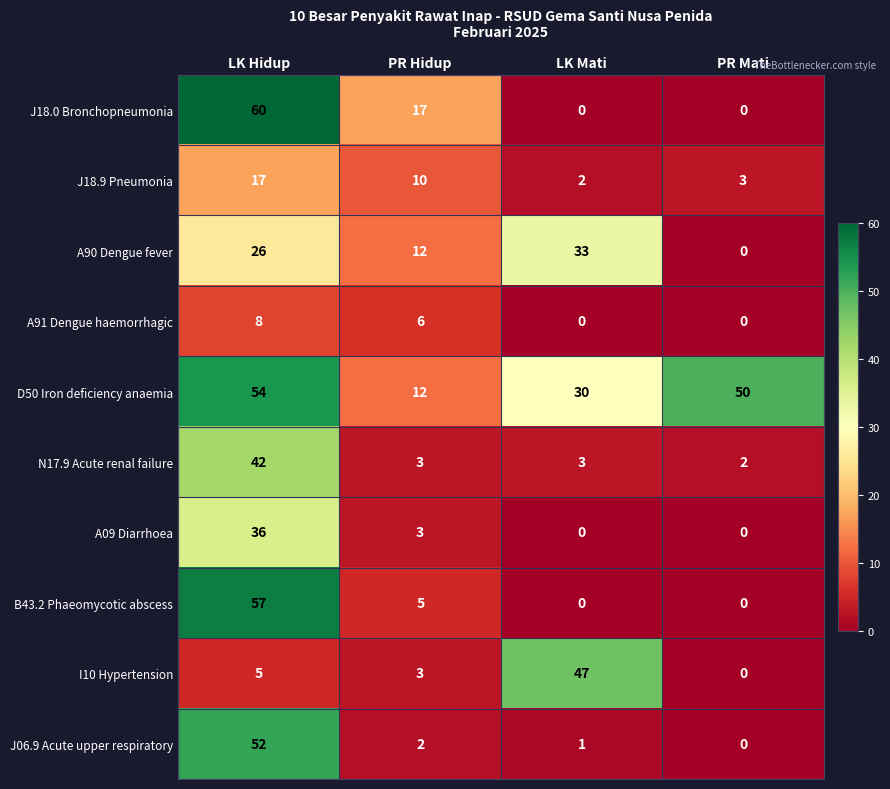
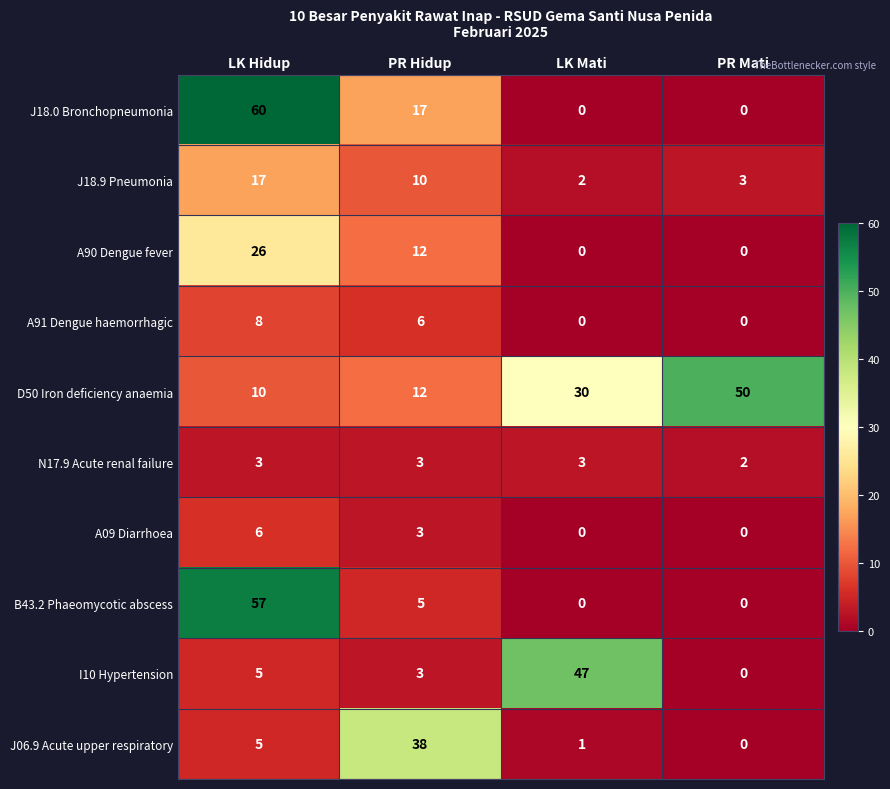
  {
    "J18.0 Bronchopneumonia": {
      "LK Hidup": 60,
      "PR Hidup": 17,
      "LK Mati": 0,
      "PR Mati": 0
    },
    "J18.9 Pneumonia": {
      "LK Hidup": 17,
      "PR Hidup": 10,
      "LK Mati": 2,
      "PR Mati": 3
    },
    "A90 Dengue fever": {
      "LK Hidup": 26,
      "PR Hidup": 12,
-     "LK Mati": 33,
+     "LK Mati": 0,
      "PR Mati": 0
    },
    "A91 Dengue haemorrhagic": {
      "LK Hidup": 8,
      "PR Hidup": 6,
      "LK Mati": 0,
      "PR Mati": 0
    },
    "D50 Iron deficiency anaemia": {
-     "LK Hidup": 54,
+     "LK Hidup": 10,
      "PR Hidup": 12,
      "LK Mati": 30,
      "PR Mati": 50
    },
    "N17.9 Acute renal failure": {
-     "LK Hidup": 42,
+     "LK Hidup": 3,
      "PR Hidup": 3,
      "LK Mati": 3,
      "PR Mati": 2
    },
    "A09 Diarrhoea": {
-     "LK Hidup": 36,
+     "LK Hidup": 6,
      "PR Hidup": 3,
      "LK Mati": 0,
      "PR Mati": 0
    },
    "B43.2 Phaeomycotic abscess": {
      "LK Hidup": 57,
      "PR Hidup": 5,
      "LK Mati": 0,
      "PR Mati": 0
    },
    "I10 Hypertension": {
      "LK Hidup": 5,
      "PR Hidup": 3,
      "LK Mati": 47,
      "PR Mati": 0
    },
    "J06.9 Acute upper respiratory": {
-     "LK Hidup": 52,
-     "PR Hidup": 2,
+     "LK Hidup": 5,
+     "PR Hidup": 38,
      "LK Mati": 1,
      "PR Mati": 0
    }
  }
